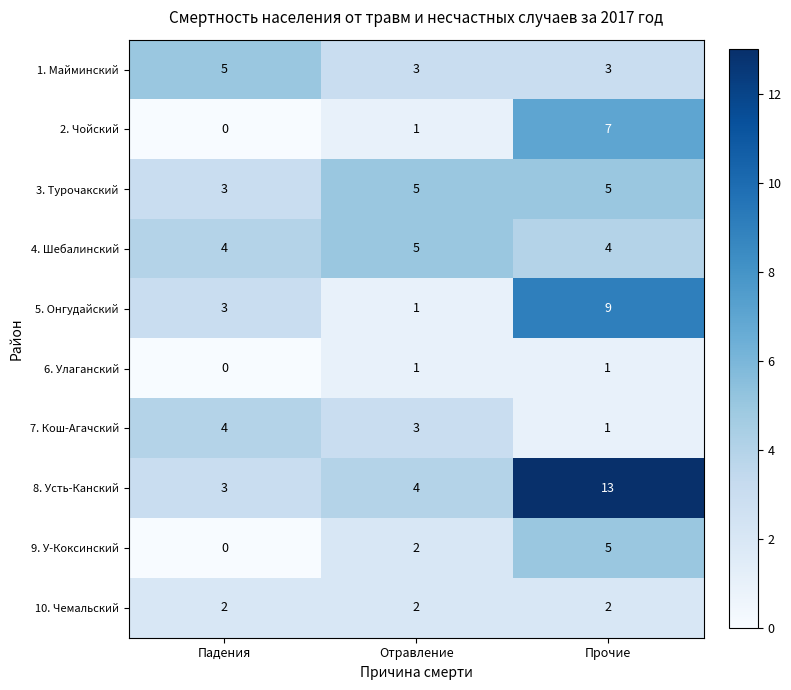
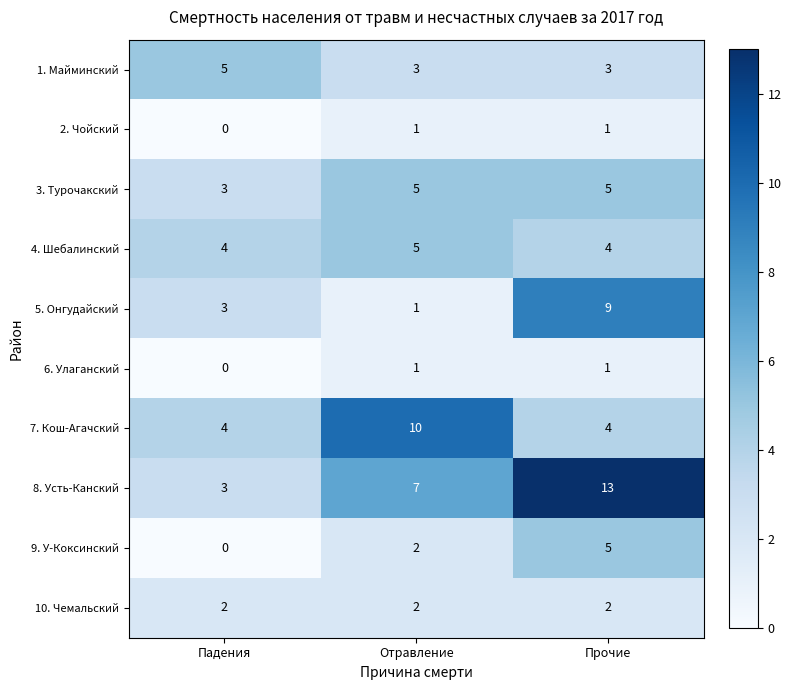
  {
    "1. Майминский": {
      "Падения": 5,
      "Отравление": 3,
      "Прочие": 3
    },
    "2. Чойский": {
      "Падения": 0,
      "Отравление": 1,
-     "Прочие": 7
+     "Прочие": 1
    },
    "3. Турочакский": {
      "Падения": 3,
      "Отравление": 5,
      "Прочие": 5
    },
    "4. Шебалинский": {
      "Падения": 4,
      "Отравление": 5,
      "Прочие": 4
    },
    "5. Онгудайский": {
      "Падения": 3,
      "Отравление": 1,
      "Прочие": 9
    },
    "6. Улаганский": {
      "Падения": 0,
      "Отравление": 1,
      "Прочие": 1
    },
    "7. Кош-Агачский": {
      "Падения": 4,
-     "Отравление": 3,
-     "Прочие": 1
+     "Отравление": 10,
+     "Прочие": 4
    },
    "8. Усть-Канский": {
      "Падения": 3,
-     "Отравление": 4,
+     "Отравление": 7,
      "Прочие": 13
    },
    "9. У-Коксинский": {
      "Падения": 0,
      "Отравление": 2,
      "Прочие": 5
    },
    "10. Чемальский": {
      "Падения": 2,
      "Отравление": 2,
      "Прочие": 2
    }
  }
